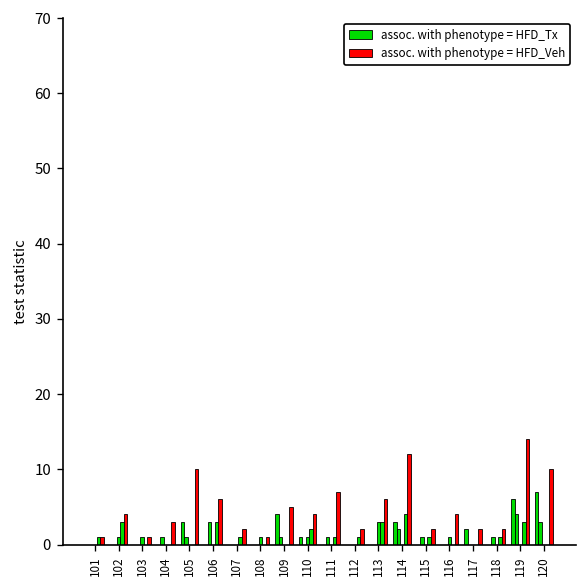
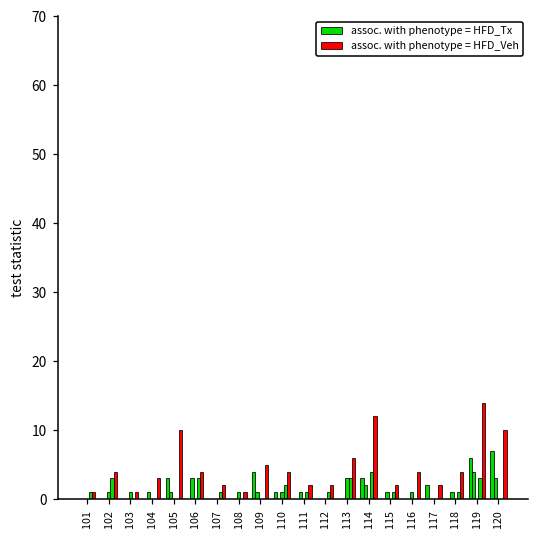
  {
    "assoc. with phenotype = HFD_Veh": {
      "101": 1,
      "102": 4,
      "103": 1,
      "104": 3,
      "105": 10,
-     "106": 6,
+     "106": 4,
      "107": 2,
      "108": 1,
      "109": 5,
      "110": 4,
-     "111": 7,
+     "111": 2,
      "112": 2,
      "113": 6,
      "114": 12,
      "115": 2,
      "116": 4,
      "117": 2,
-     "118": 2,
+     "118": 4,
      "119": 14,
      "120": 10
    }
  }
